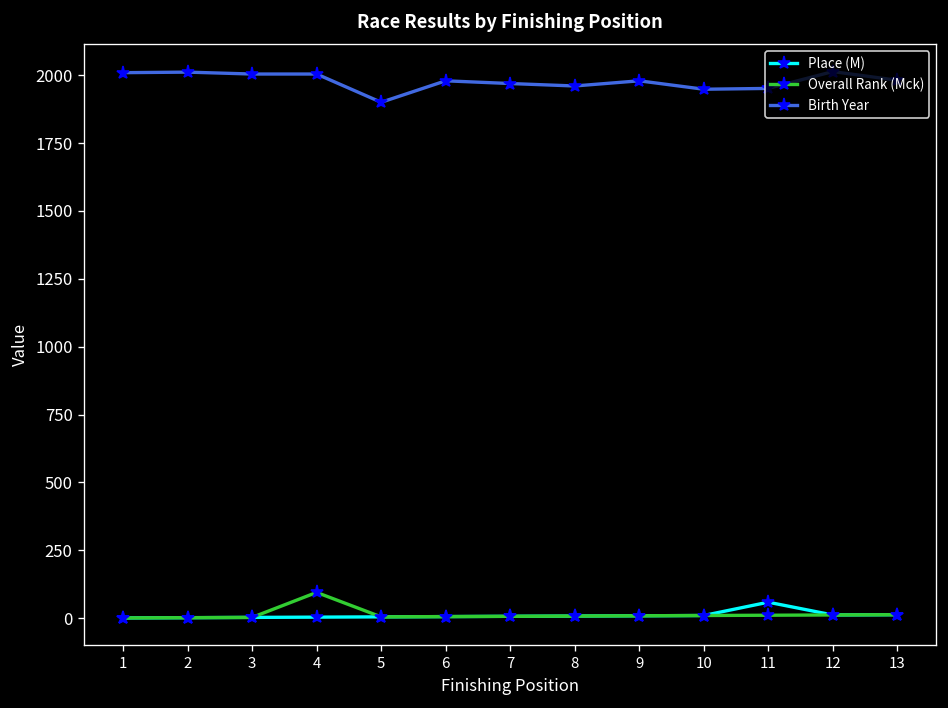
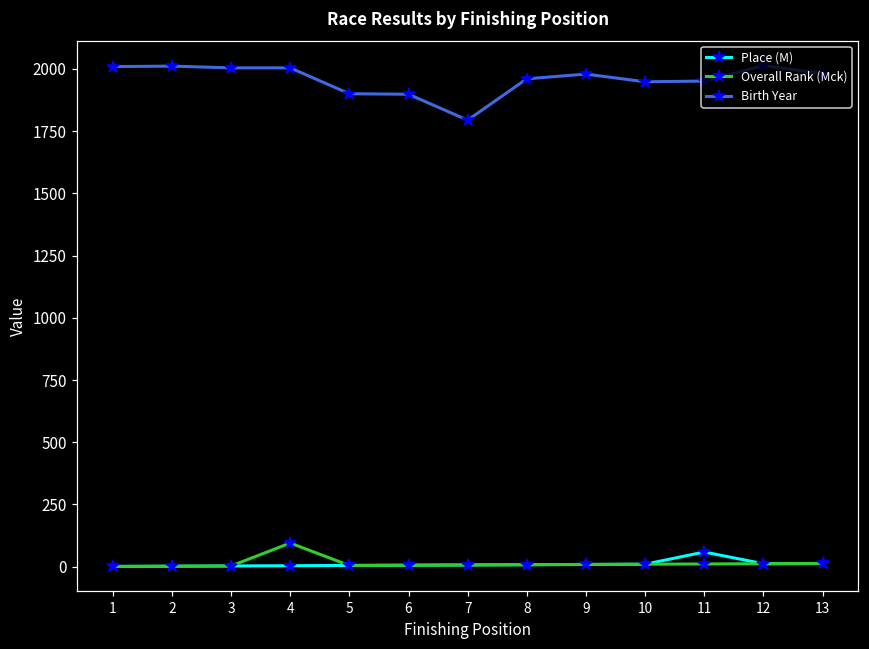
  {
    "Place (M)": {
      "4": 0,
      "11": 60
    },
    "Overall Rank (Mck)": {
      "4": 100,
      "11": 10
    },
    "Birth Year": {
      "1": 2010,
      "2": 2010,
      "3": 2000,
      "4": 2000,
      "5": 1900,
-     "6": 1980,
-     "7": 1970,
+     "6": 1900,
+     "7": 1790,
      "8": 1960,
      "9": 1980,
      "10": 1950
    }
  }
